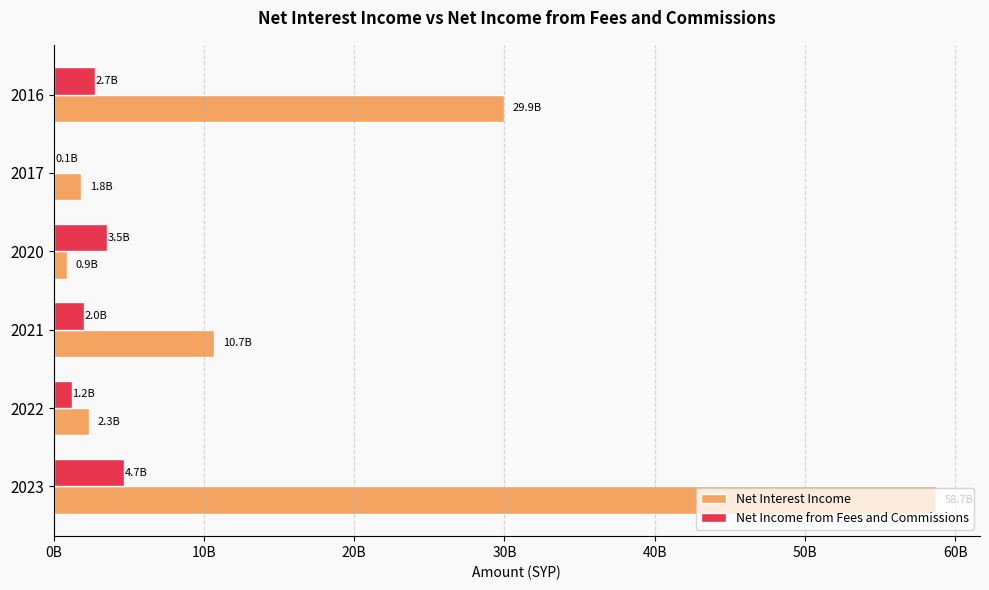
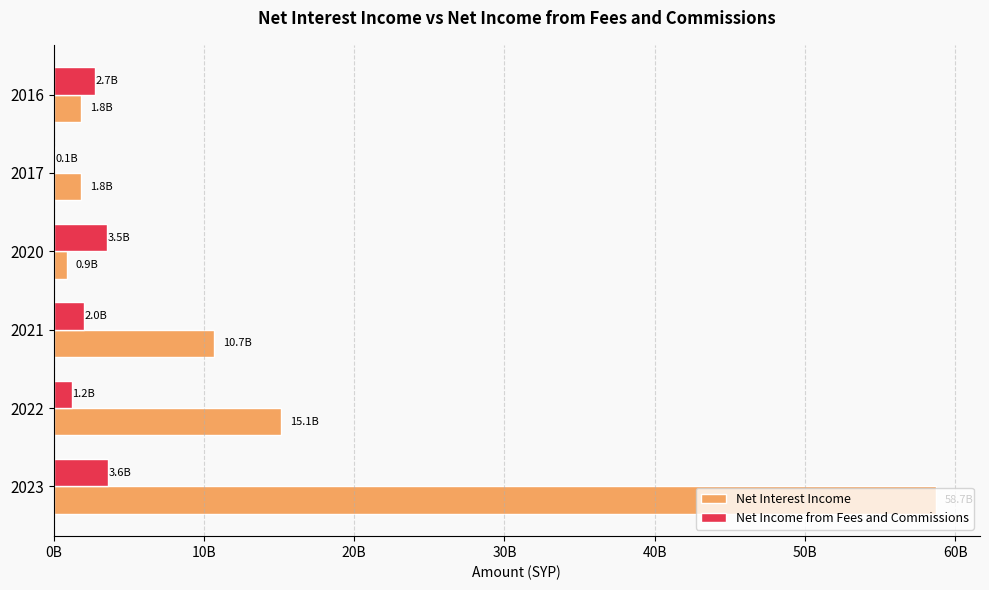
  {
    "Net Interest Income": {
-     "2016": "29.9B",
+     "2016": "1.8B",
      "2017": "1.8B",
      "2020": "0.9B",
      "2021": "10.7B",
-     "2022": "2.3B"
+     "2022": "15.1B"
    },
    "Net Income from Fees and Commissions": {
      "2016": "2.7B",
      "2017": "0.1B",
      "2020": "3.5B",
      "2021": "2.0B",
      "2022": "1.2B",
-     "2023": "4.7B"
+     "2023": "3.6B"
    }
  }
